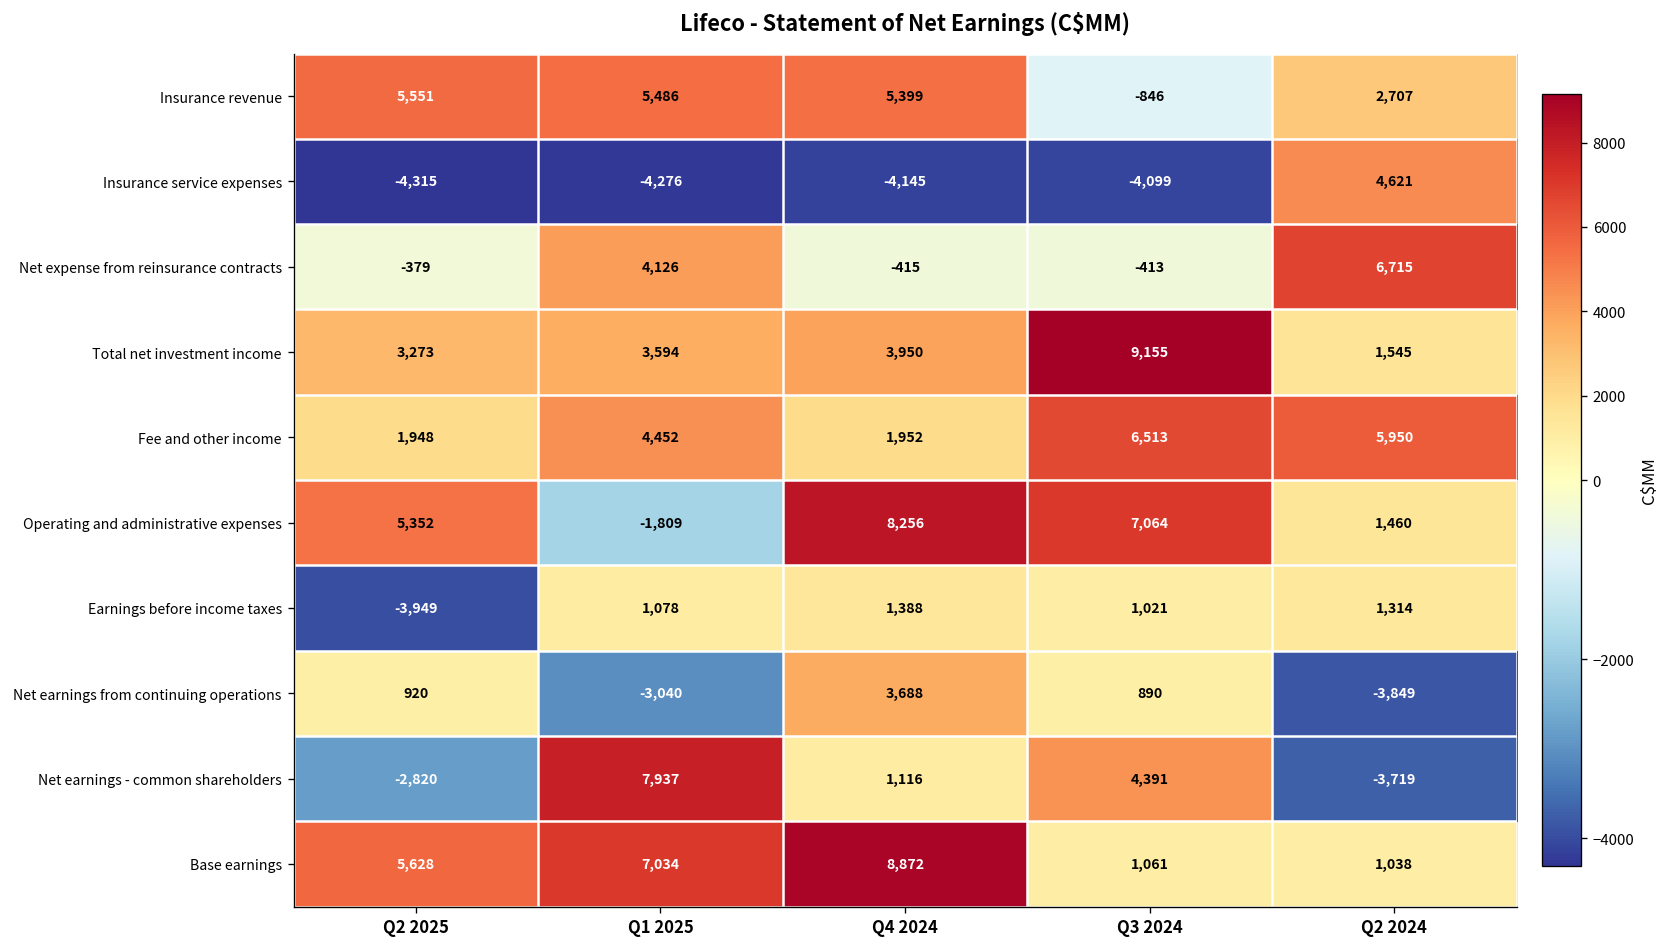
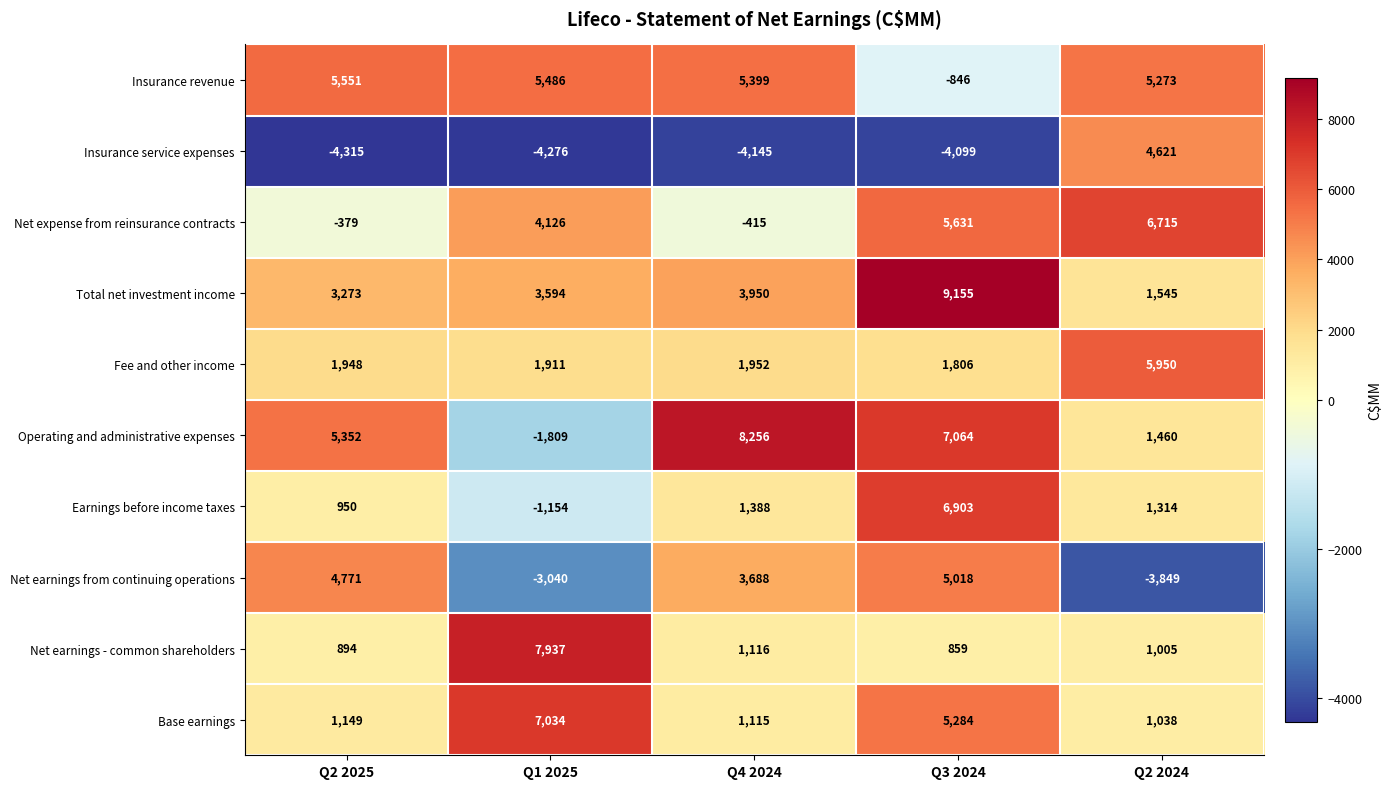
  {
    "Insurance revenue": {
      "Q2 2025": "5,551",
      "Q1 2025": "5,486",
      "Q4 2024": "5,399",
      "Q3 2024": "-846",
-     "Q2 2024": "2,707"
+     "Q2 2024": "5,273"
    },
    "Insurance service expenses": {
      "Q2 2025": "-4,315",
      "Q1 2025": "-4,276",
      "Q4 2024": "-4,145",
      "Q3 2024": "-4,099",
      "Q2 2024": "4,621"
    },
    "Net expense from reinsurance contracts": {
      "Q2 2025": "-379",
      "Q1 2025": "4,126",
      "Q4 2024": "-415",
-     "Q3 2024": "-413",
+     "Q3 2024": "5,631",
      "Q2 2024": "6,715"
    },
    "Total net investment income": {
      "Q2 2025": "3,273",
      "Q1 2025": "3,594",
      "Q4 2024": "3,950",
      "Q3 2024": "9,155",
      "Q2 2024": "1,545"
    },
    "Fee and other income": {
      "Q2 2025": "1,948",
-     "Q1 2025": "4,452",
+     "Q1 2025": "1,911",
      "Q4 2024": "1,952",
-     "Q3 2024": "6,513",
+     "Q3 2024": "1,806",
      "Q2 2024": "5,950"
    },
    "Operating and administrative expenses": {
      "Q2 2025": "5,352",
      "Q1 2025": "-1,809",
      "Q4 2024": "8,256",
      "Q3 2024": "7,064",
      "Q2 2024": "1,460"
    },
    "Earnings before income taxes": {
-     "Q2 2025": "-3,949",
-     "Q1 2025": "1,078",
+     "Q2 2025": "950",
+     "Q1 2025": "-1,154",
      "Q4 2024": "1,388",
-     "Q3 2024": "1,021",
+     "Q3 2024": "6,903",
      "Q2 2024": "1,314"
    },
    "Net earnings from continuing operations": {
-     "Q2 2025": "920",
+     "Q2 2025": "4,771",
      "Q1 2025": "-3,040",
      "Q4 2024": "3,688",
-     "Q3 2024": "890",
+     "Q3 2024": "5,018",
      "Q2 2024": "-3,849"
    },
    "Net earnings - common shareholders": {
-     "Q2 2025": "-2,820",
+     "Q2 2025": "894",
      "Q1 2025": "7,937",
      "Q4 2024": "1,116",
-     "Q3 2024": "4,391",
-     "Q2 2024": "-3,719"
+     "Q3 2024": "859",
+     "Q2 2024": "1,005"
    },
    "Base earnings": {
-     "Q2 2025": "5,628",
+     "Q2 2025": "1,149",
      "Q1 2025": "7,034",
-     "Q4 2024": "8,872",
-     "Q3 2024": "1,061",
+     "Q4 2024": "1,115",
+     "Q3 2024": "5,284",
      "Q2 2024": "1,038"
    }
  }
